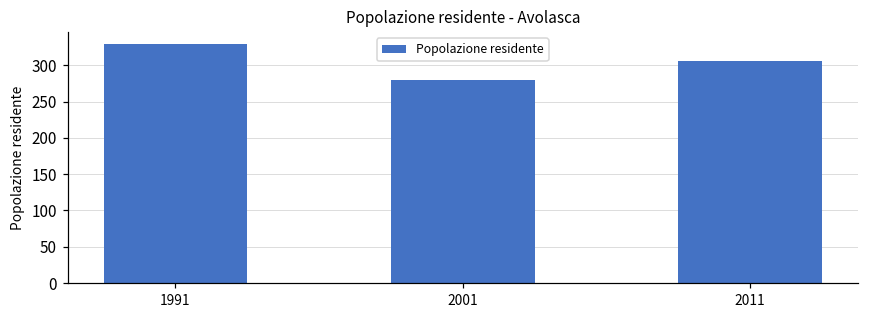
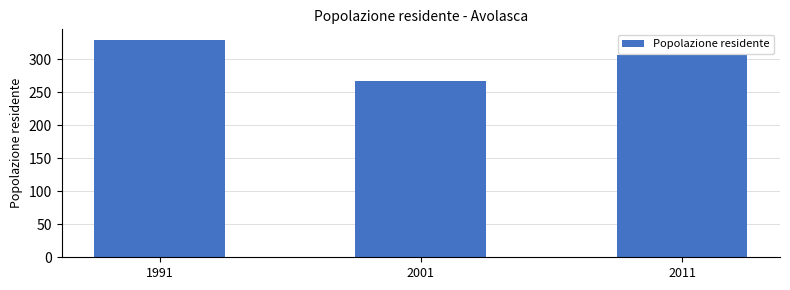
  {
    "1991": 330,
-   "2001": 280,
+   "2001": 270,
    "2011": 310
  }
